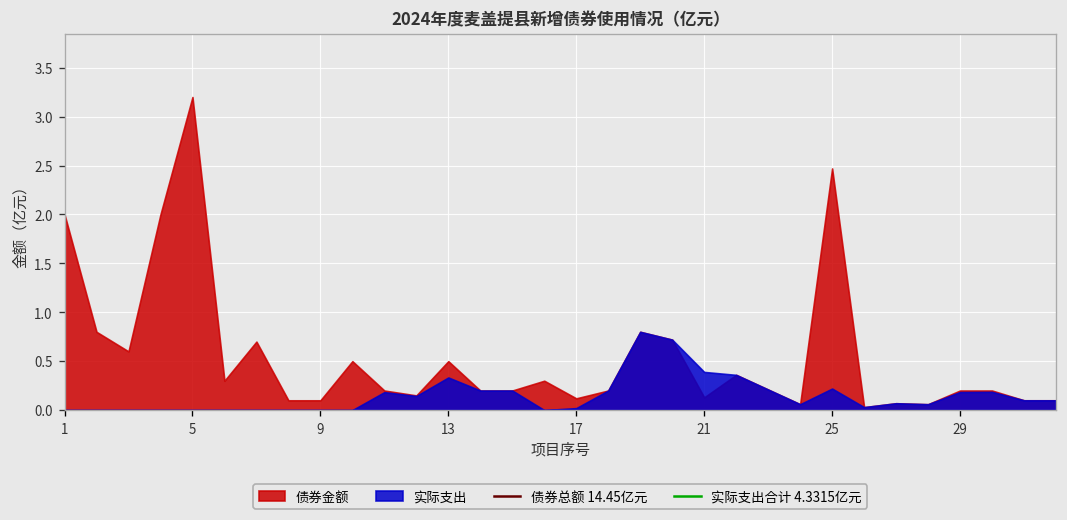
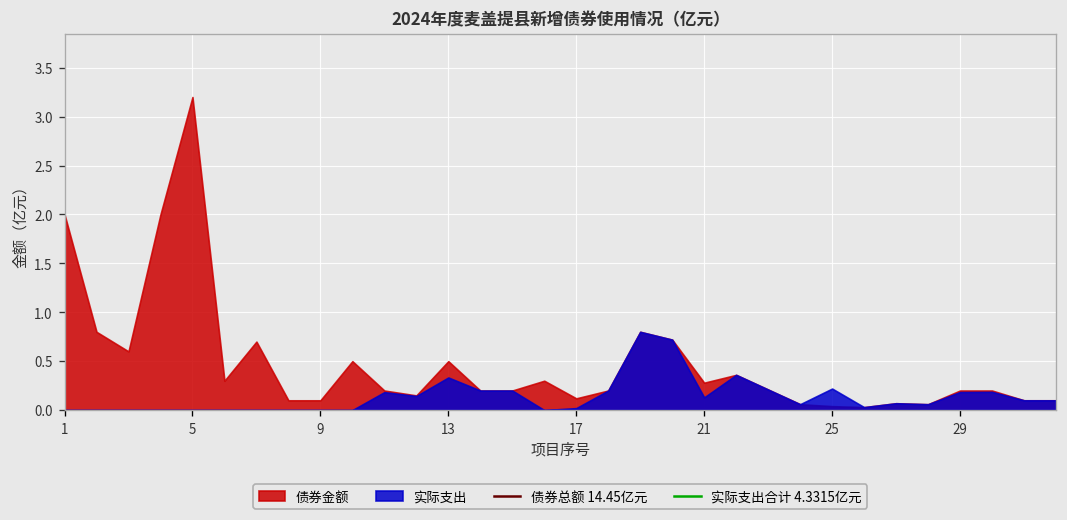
  {
    "债券金额": {
      "1": 2.0,
      "5": 3.2,
      "9": 0.1,
      "13": 0.5,
      "17": 0.1,
-     "21": 0.1,
-     "25": 2.5
+     "21": 0.3,
+     "25": 0.0
    },
    "实际支出": {
      "1": 0.0,
      "5": 0.0,
      "9": 0.0,
      "13": 0.3,
-     "21": 0.4,
+     "21": 0.1,
      "25": 0.2
    }
  }
